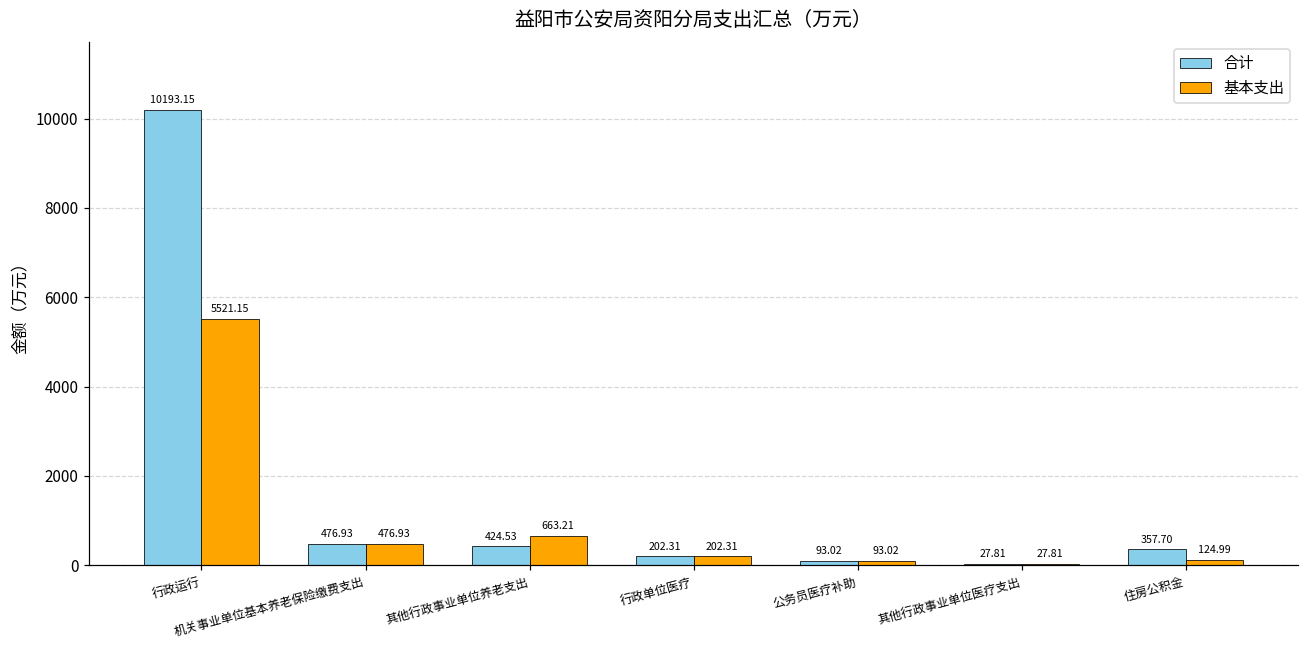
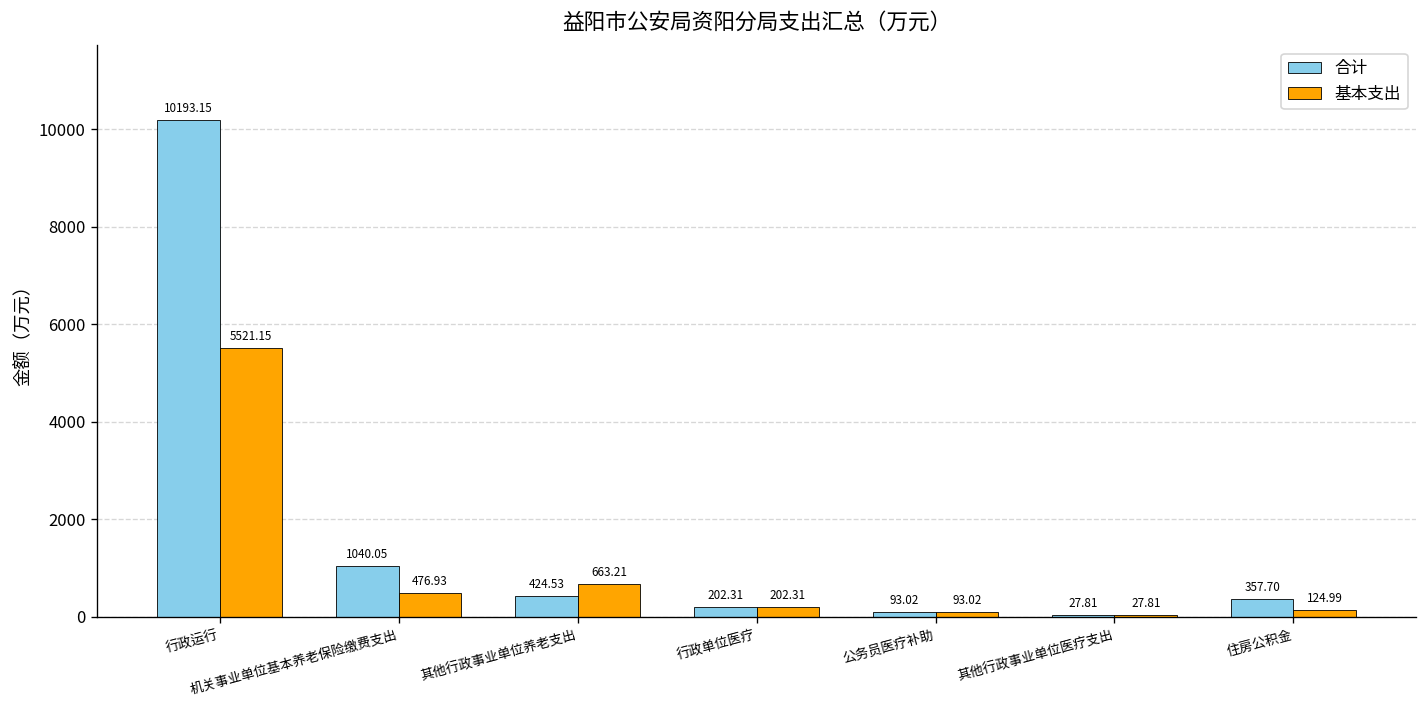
  {
    "合计": {
      "行政运行": 10193.15,
-     "机关事业单位基本养老保险缴费支出": 476.93,
+     "机关事业单位基本养老保险缴费支出": 1040.05,
      "其他行政事业单位养老支出": 424.53,
      "行政单位医疗": 202.31,
      "公务员医疗补助": 93.02,
      "其他行政事业单位医疗支出": 27.81,
      "住房公积金": 357.70
    },
    "基本支出": {
      "行政运行": 5521.15,
      "机关事业单位基本养老保险缴费支出": 476.93,
      "其他行政事业单位养老支出": 663.21,
      "行政单位医疗": 202.31,
      "公务员医疗补助": 93.02,
      "其他行政事业单位医疗支出": 27.81,
      "住房公积金": 124.99
    }
  }
